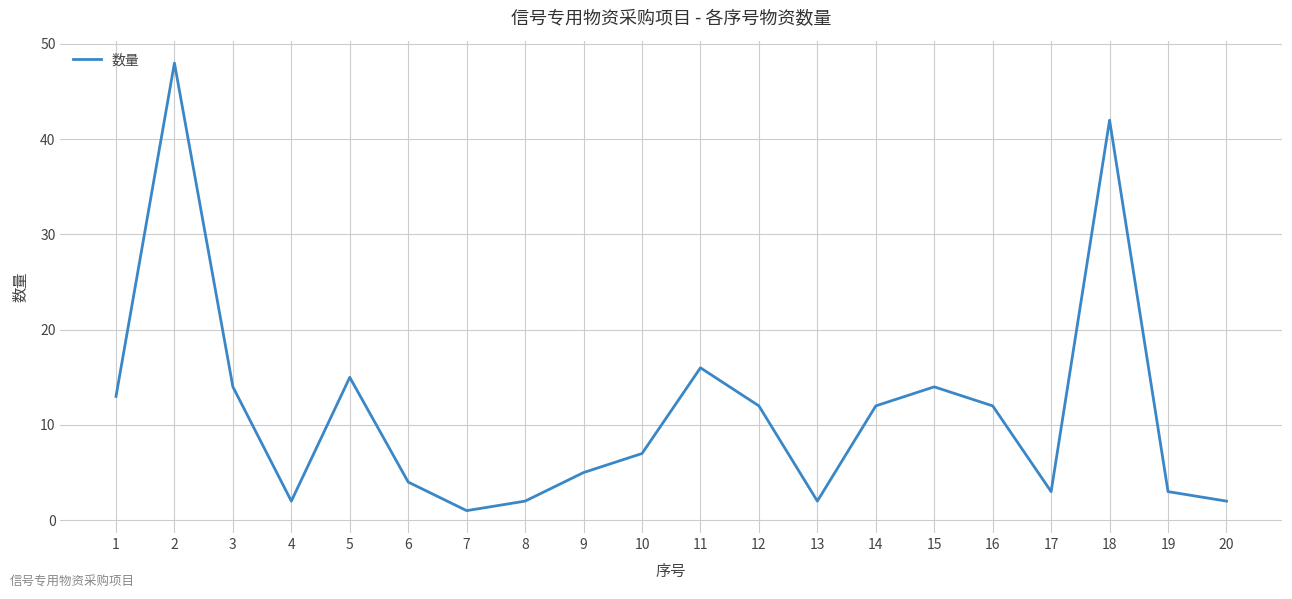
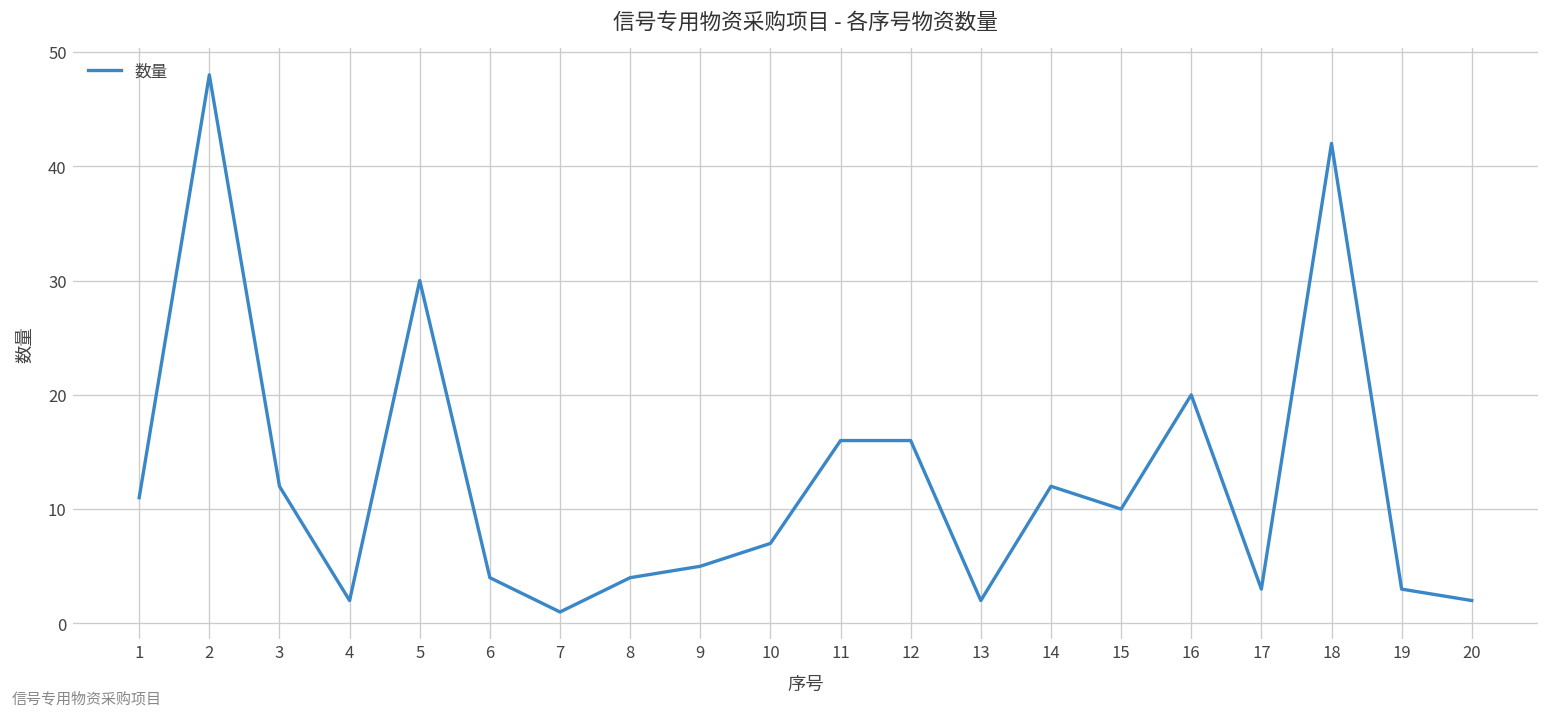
  {
-   "1": 13,
+   "1": 11,
    "2": 48,
-   "3": 14,
+   "3": 12,
    "4": 2,
-   "5": 15,
+   "5": 30,
    "6": 4,
    "7": 1,
-   "8": 2,
+   "8": 4,
    "9": 5,
    "10": 7,
    "11": 16,
-   "12": 12,
+   "12": 16,
    "13": 2,
    "14": 12,
-   "15": 14,
-   "16": 12,
+   "15": 10,
+   "16": 20,
    "17": 3,
    "18": 42,
    "19": 3,
    "20": 2
  }
